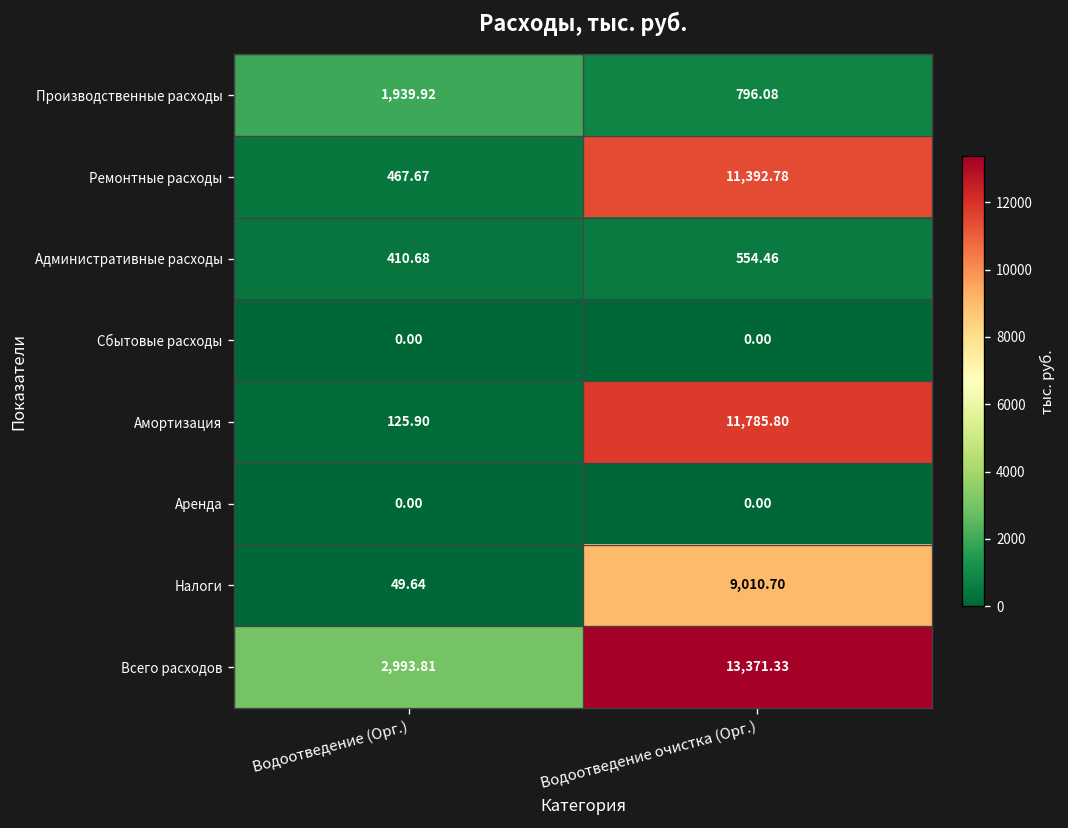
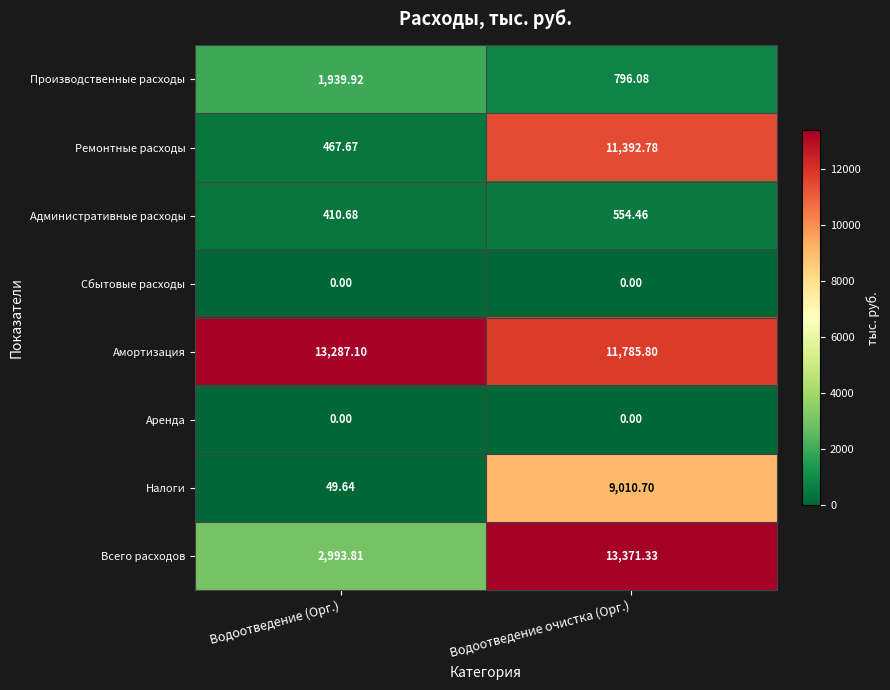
  {
    "Производственные расходы": {
      "Водоотведение (Орг.)": "1,939.92",
      "Водоотведение очистка (Орг.)": "796.08"
    },
    "Ремонтные расходы": {
      "Водоотведение (Орг.)": "467.67",
      "Водоотведение очистка (Орг.)": "11,392.78"
    },
    "Административные расходы": {
      "Водоотведение (Орг.)": "410.68",
      "Водоотведение очистка (Орг.)": "554.46"
    },
    "Сбытовые расходы": {
      "Водоотведение (Орг.)": "0.00",
      "Водоотведение очистка (Орг.)": "0.00"
    },
    "Амортизация": {
-     "Водоотведение (Орг.)": "125.90",
+     "Водоотведение (Орг.)": "13,287.10",
      "Водоотведение очистка (Орг.)": "11,785.80"
    },
    "Аренда": {
      "Водоотведение (Орг.)": "0.00",
      "Водоотведение очистка (Орг.)": "0.00"
    },
    "Налоги": {
      "Водоотведение (Орг.)": "49.64",
      "Водоотведение очистка (Орг.)": "9,010.70"
    },
    "Всего расходов": {
      "Водоотведение (Орг.)": "2,993.81",
      "Водоотведение очистка (Орг.)": "13,371.33"
    }
  }
